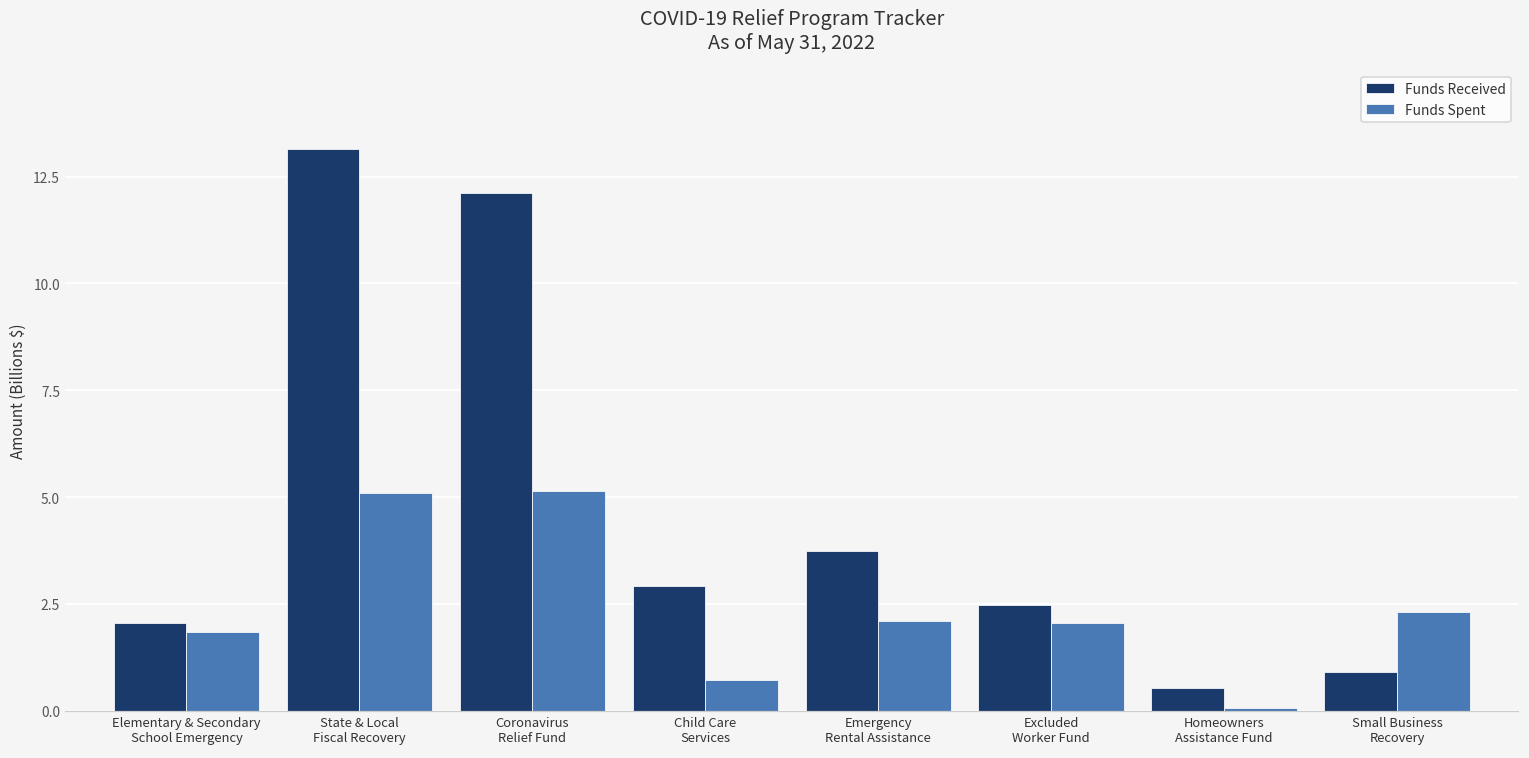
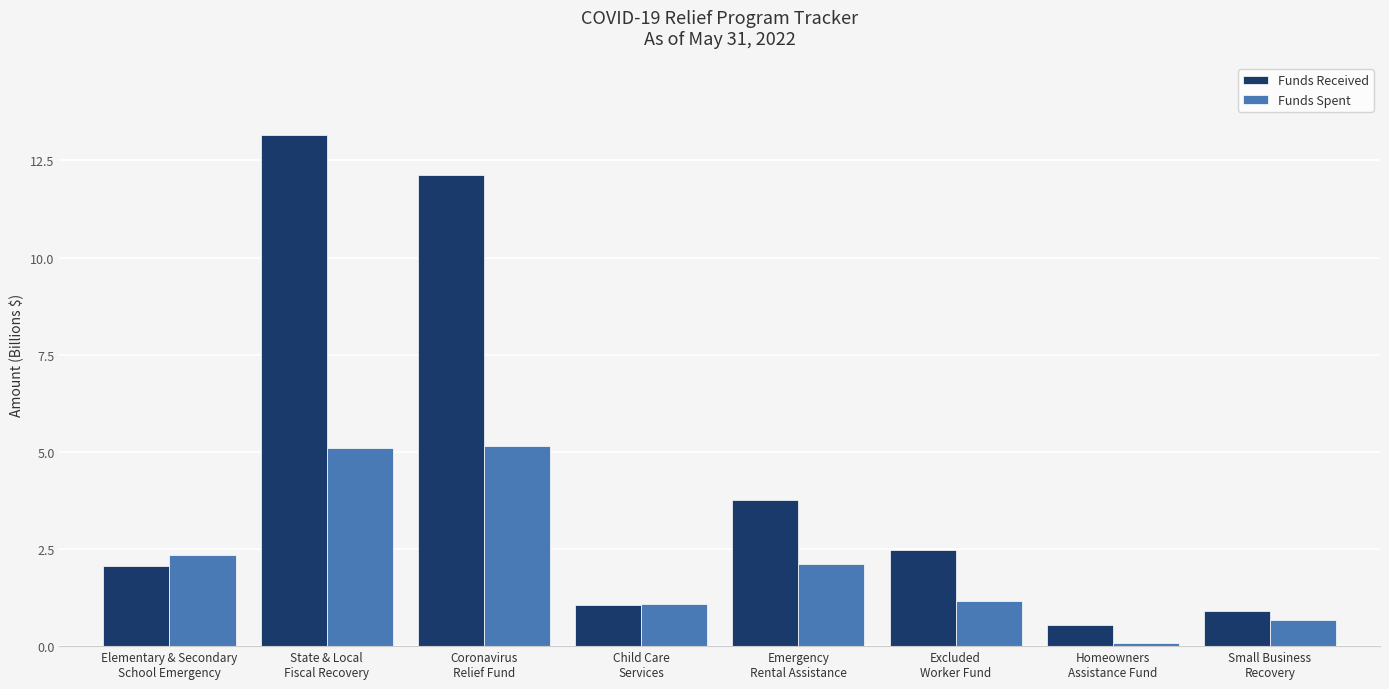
  {
    "Funds Received": {
      "Elementary & Secondary School Emergency": 2.1,
      "State & Local Fiscal Recovery": 13.1,
      "Coronavirus Relief Fund": 12.1,
-     "Child Care Services": 2.9,
+     "Child Care Services": 1.1,
      "Emergency Rental Assistance": 3.7,
      "Excluded Worker Fund": 2.5,
      "Homeowners Assistance Fund": 0.5,
      "Small Business Recovery": 0.9
    },
    "Funds Spent": {
-     "Elementary & Secondary School Emergency": 1.8,
+     "Elementary & Secondary School Emergency": 2.3,
      "State & Local Fiscal Recovery": 5.1,
      "Coronavirus Relief Fund": 5.1,
-     "Child Care Services": 0.7,
+     "Child Care Services": 1.1,
      "Emergency Rental Assistance": 2.1,
-     "Excluded Worker Fund": 2.1,
+     "Excluded Worker Fund": 1.2,
      "Homeowners Assistance Fund": 0.1,
-     "Small Business Recovery": 2.3
+     "Small Business Recovery": 0.7
    }
  }
